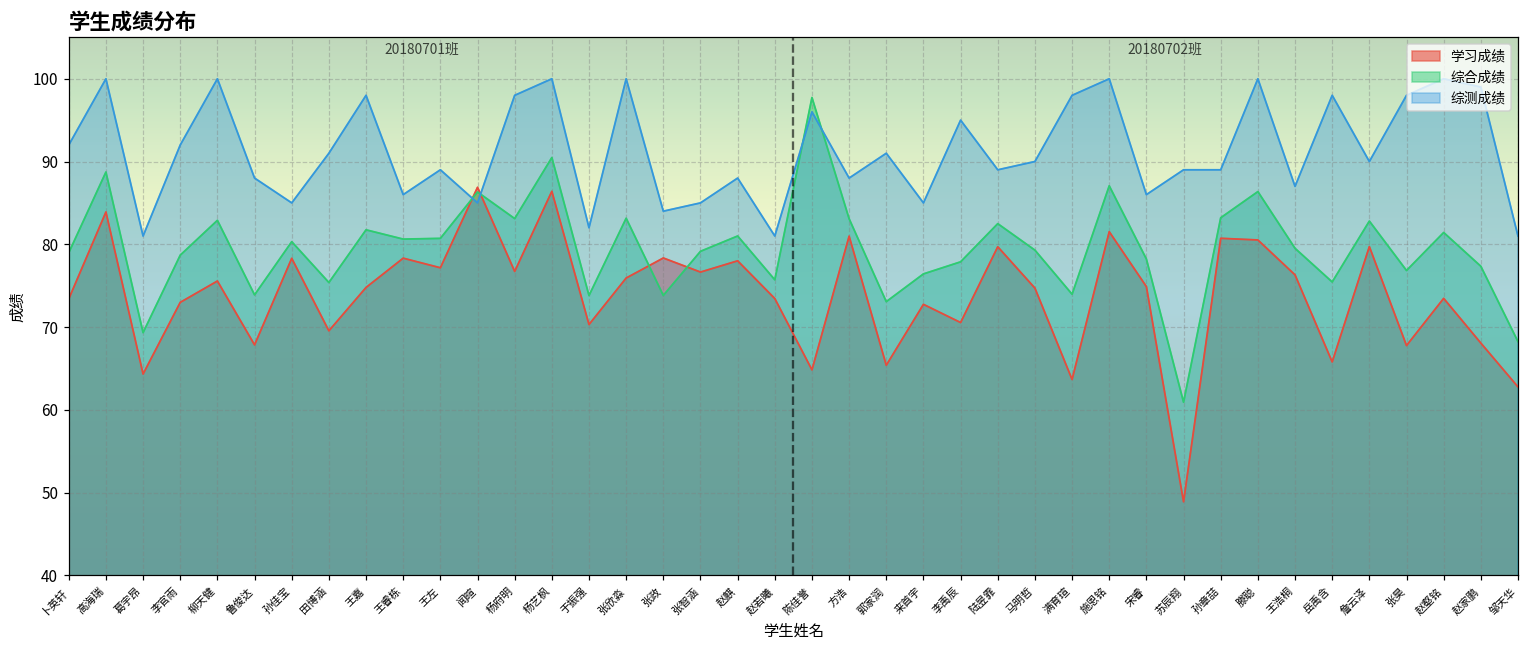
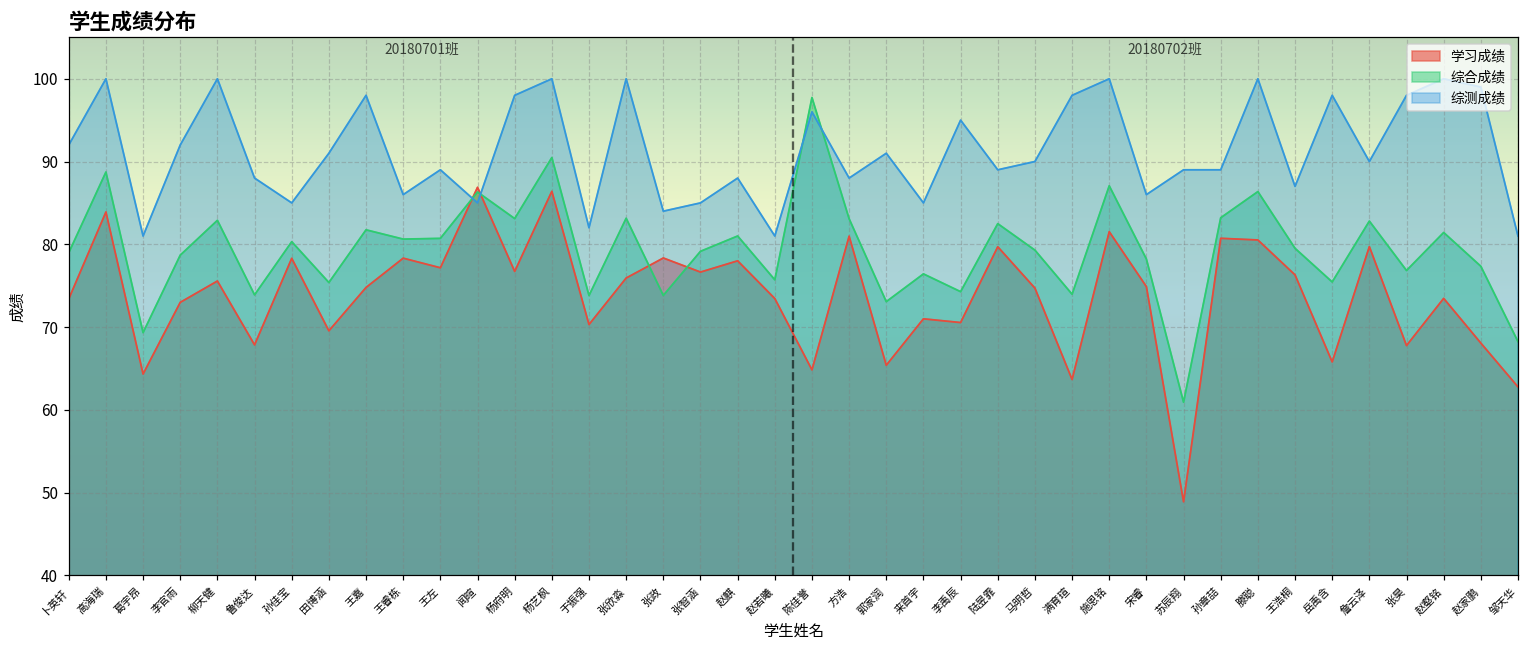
  {
    "学习成绩": {
      "卜英轩": 73,
      "高海瑞": 84,
      "葛宇昂": 64,
      "李官雨": 73,
      "柳天健": 76,
      "鲁俊达": 68,
      "孙佳宝": 78,
      "田博涵": 70,
      "王嘉": 75,
      "王睿栋": 78,
      "王左": 77,
      "闻暄": 87,
      "杨府明": 77,
      "杨艺枫": 86,
      "于振强": 70,
      "张欣淼": 76,
      "张政": 78,
      "张智涵": 77,
      "赵麒": 78,
      "赵若曦": 73,
      "陈佳誉": 65,
      "方浩": 81,
      "郭家润": 65,
-     "来首宇": 73,
+     "来首宇": 71,
      "李禹辰": 71,
      "陆昱霏": 80,
      "马明哲": 75,
      "满育瑄": 64,
      "施恩铭": 82,
      "宋睿": 75,
      "苏辰翔": 49,
      "孙章喆": 81,
      "滕聪": 81,
      "王浩桐": 76,
      "岳禹含": 66,
      "詹云泽": 80,
      "张昊": 68,
      "赵壑铭": 73,
      "赵家鹏": 68,
      "邹天华": 63
    },
    "综合成绩": {
      "卜英轩": 79,
      "高海瑞": 89,
      "葛宇昂": 69,
      "李官雨": 79,
      "柳天健": 83,
      "鲁俊达": 74,
      "孙佳宝": 80,
      "田博涵": 75,
      "王嘉": 82,
      "王睿栋": 81,
      "王左": 81,
      "闻暄": 86,
      "杨府明": 83,
      "杨艺枫": 90,
      "于振强": 74,
      "张欣淼": 83,
      "张政": 74,
      "张智涵": 79,
      "赵麒": 81,
      "赵若曦": 76,
      "陈佳誉": 98,
      "方浩": 83,
      "郭家润": 73,
      "来首宇": 76,
-     "李禹辰": 78,
+     "李禹辰": 74,
      "陆昱霏": 82,
      "马明哲": 79,
      "满育瑄": 74,
      "施恩铭": 87,
      "宋睿": 78,
      "苏辰翔": 61,
      "孙章喆": 83,
      "滕聪": 86,
      "王浩桐": 80,
      "岳禹含": 75,
      "詹云泽": 83,
      "张昊": 77,
      "赵壑铭": 81,
      "赵家鹏": 77,
      "邹天华": 68
    },
    "综测成绩": {
      "卜英轩": 92,
      "高海瑞": 100,
      "葛宇昂": 81,
      "李官雨": 92,
      "柳天健": 100,
      "鲁俊达": 88,
      "孙佳宝": 85,
      "田博涵": 91,
      "王嘉": 98,
      "王睿栋": 86,
      "王左": 89,
      "闻暄": 85,
      "杨府明": 98,
      "杨艺枫": 100,
      "于振强": 82,
      "张欣淼": 100,
      "张政": 84,
      "张智涵": 85,
      "赵麒": 88,
      "赵若曦": 81,
      "陈佳誉": 96,
      "方浩": 88,
      "郭家润": 91,
      "来首宇": 85,
      "李禹辰": 95,
      "陆昱霏": 89,
      "马明哲": 90,
      "满育瑄": 98,
      "施恩铭": 100,
      "宋睿": 86,
      "苏辰翔": 89,
      "孙章喆": 89,
      "滕聪": 100,
      "王浩桐": 87,
      "岳禹含": 98,
      "詹云泽": 90,
      "张昊": 98,
      "邹天华": 81
    }
  }
